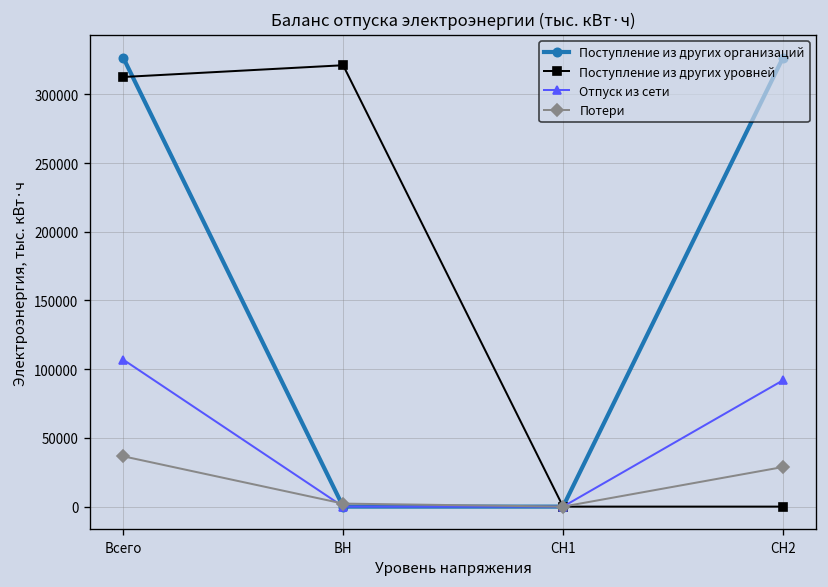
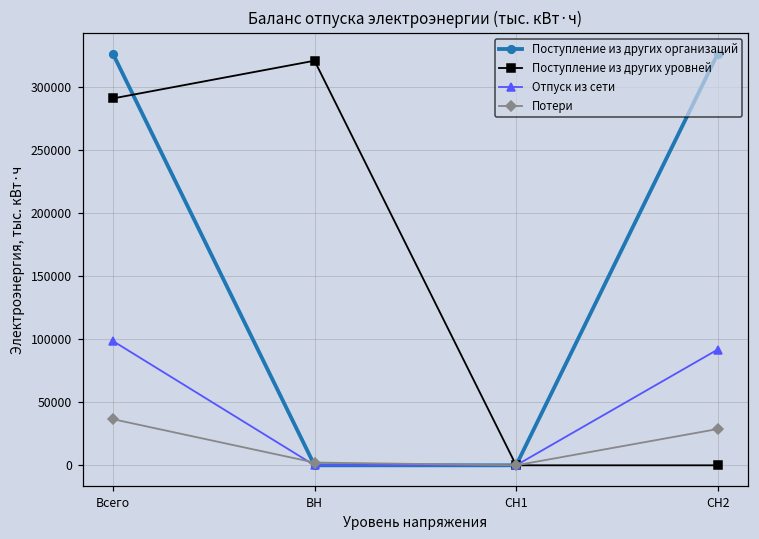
  {
    "Поступление из других организаций": {
      "Всего": 327000
    },
    "Поступление из других уровней": {
-     "Всего": 313000,
+     "Всего": 291000,
      "ВН": 321000,
      "СН2": 0
    },
    "Отпуск из сети": {
-     "Всего": 107000,
+     "Всего": 99000,
      "СН2": 92000
    },
    "Потери": {
      "Всего": 37000,
      "СН2": 29000
    }
  }
